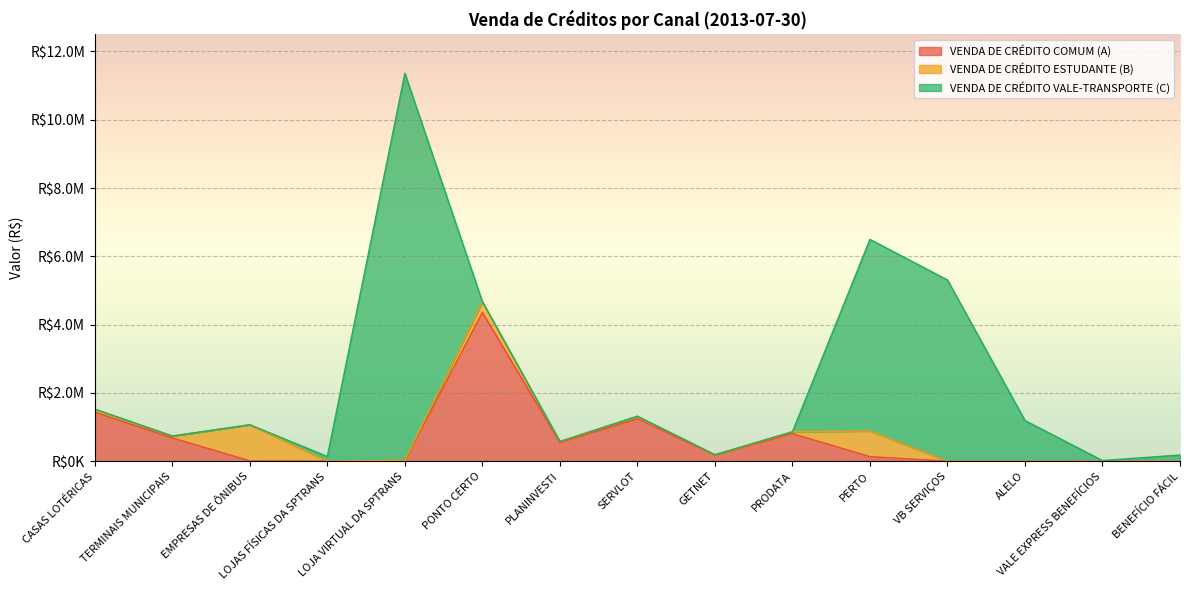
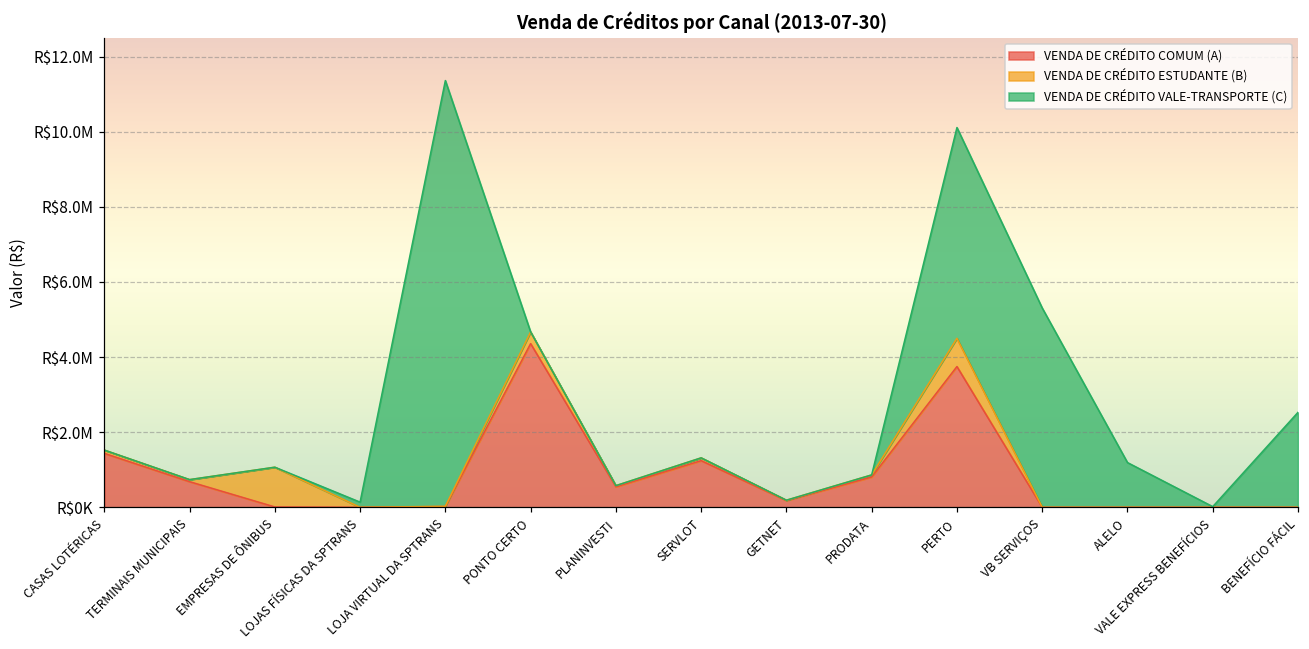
  {
    "VENDA DE CRÉDITO COMUM (A)": {
      "CASAS LOTÉRICAS": "R$1400000",
      "EMPRESAS DE ÔNIBUS": "R$0",
      "PONTO CERTO": "R$4400000",
      "SERVLOT": "R$1200000",
-     "PERTO": "R$100000"
+     "PERTO": "R$3700000"
    },
    "VENDA DE CRÉDITO ESTUDANTE (B)": {
      "PERTO": "R$800000"
    },
    "VENDA DE CRÉDITO VALE-TRANSPORTE (C)": {
      "LOJAS FÍSICAS DA SPTRANS": "R$100000",
      "LOJA VIRTUAL DA SPTRANS": "R$11300000",
      "PERTO": "R$5600000",
      "VB SERVIÇOS": "R$5300000",
      "ALELO": "R$1200000",
-     "BENEFÍCIO FÁCIL": "R$200000"
+     "BENEFÍCIO FÁCIL": "R$2500000"
    }
  }
